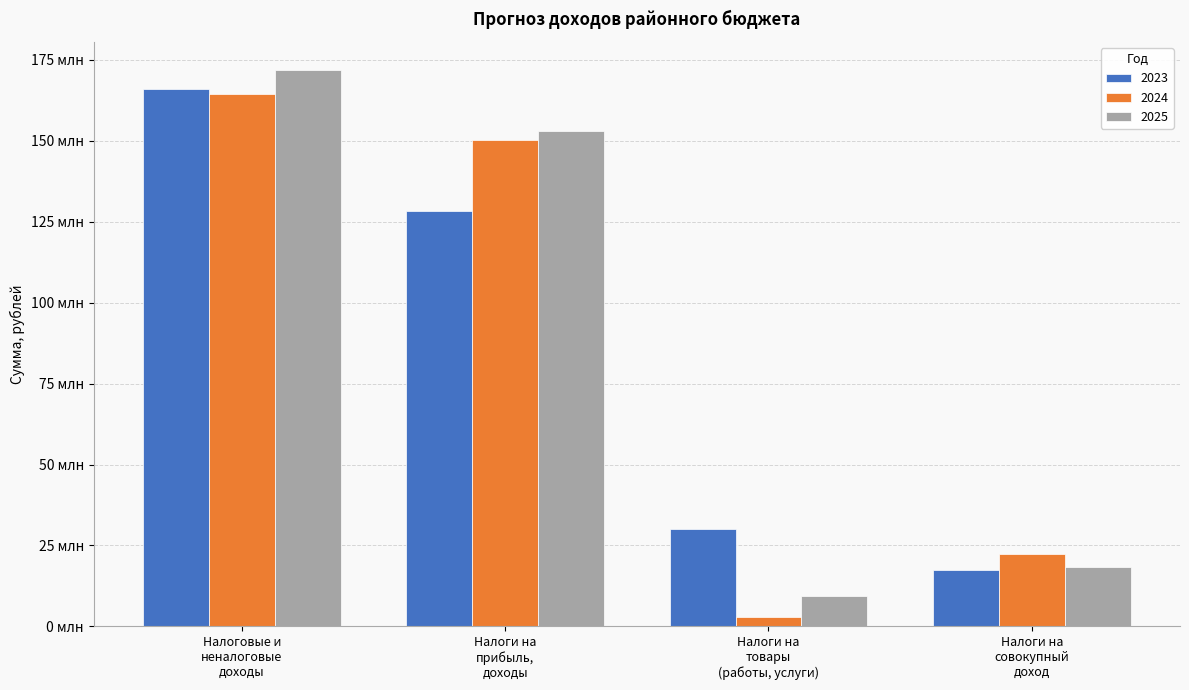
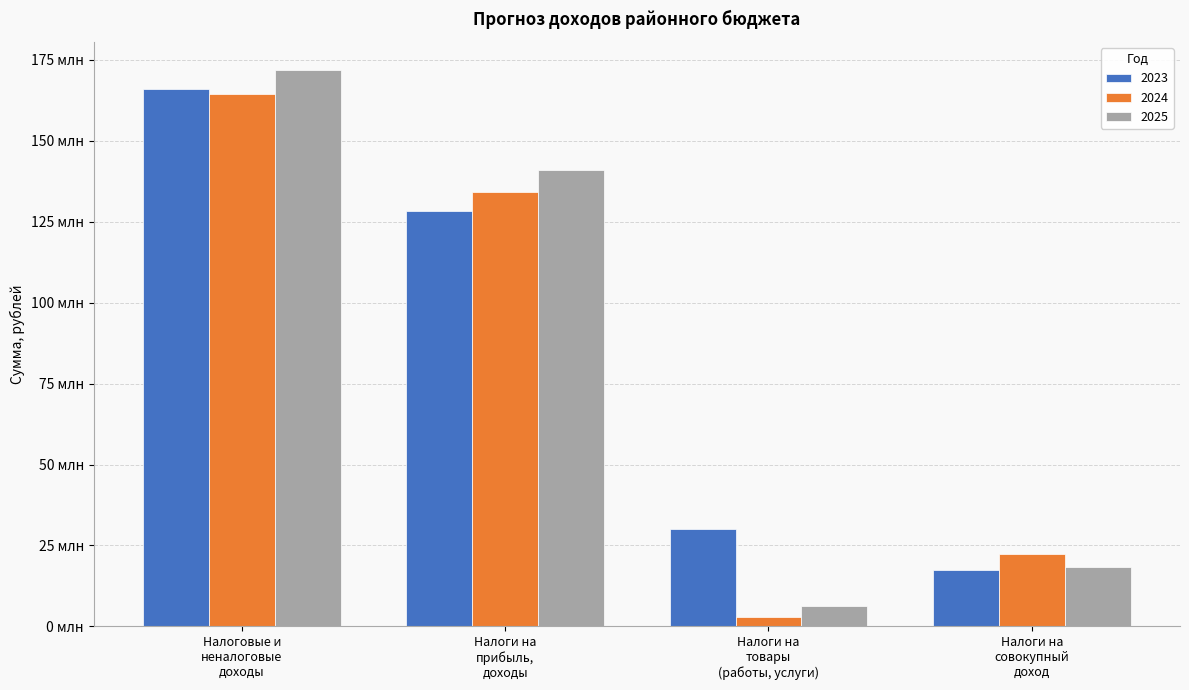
  {
    "2023": {
      "Налоговые и неналоговые доходы": "166 млн",
      "Налоги на прибыль, доходы": "128 млн",
      "Налоги на товары (работы, услуги)": "30 млн",
      "Налоги на совокупный доход": "17 млн"
    },
    "2024": {
      "Налоговые и неналоговые доходы": "164 млн",
-     "Налоги на прибыль, доходы": "150 млн",
+     "Налоги на прибыль, доходы": "134 млн",
      "Налоги на товары (работы, услуги)": "3 млн",
      "Налоги на совокупный доход": "22 млн"
    },
    "2025": {
      "Налоговые и неналоговые доходы": "172 млн",
-     "Налоги на прибыль, доходы": "153 млн",
-     "Налоги на товары (работы, услуги)": "10 млн",
+     "Налоги на прибыль, доходы": "141 млн",
+     "Налоги на товары (работы, услуги)": "6 млн",
      "Налоги на совокупный доход": "18 млн"
    }
  }
